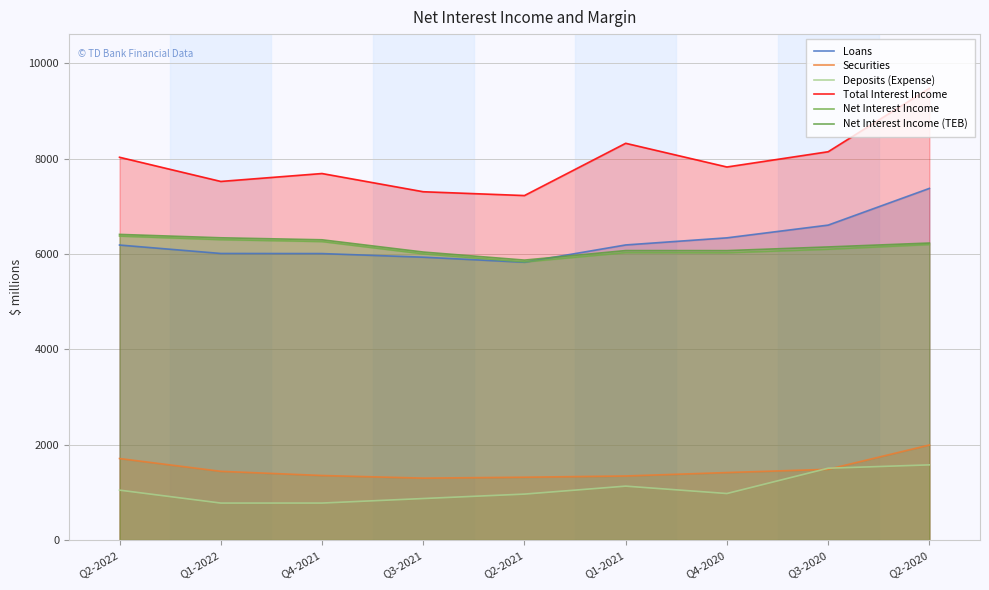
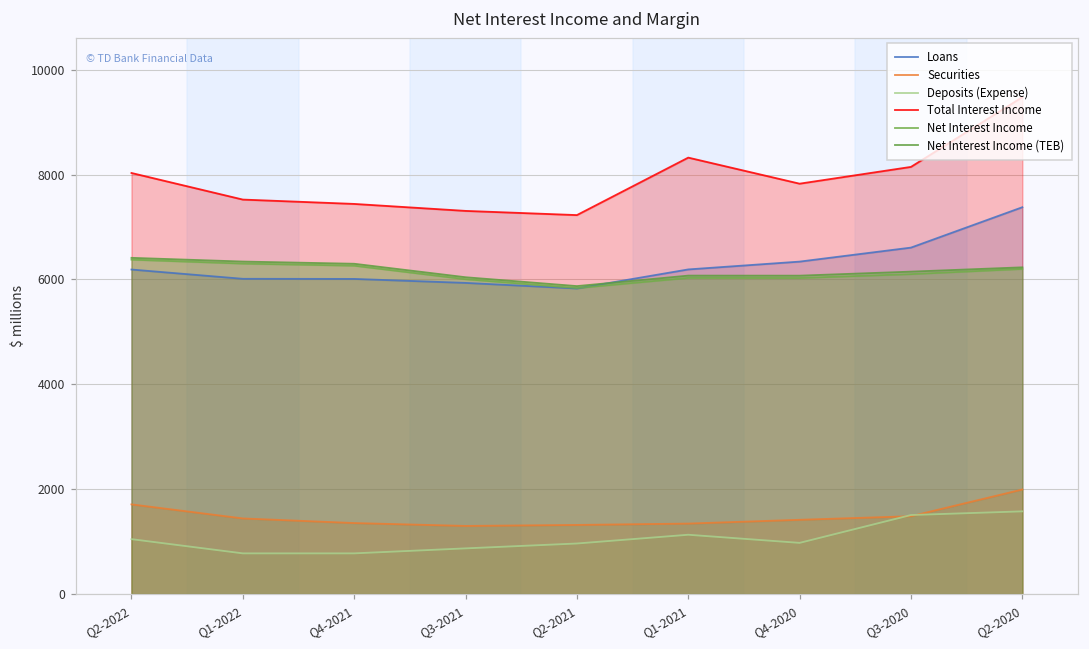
  {
    "Loans": {
      "Q2-2022": 6200,
      "Q1-2022": 6000,
      "Q4-2021": 6000,
      "Q3-2021": 5900,
      "Q1-2021": 6200,
      "Q4-2020": 6300,
      "Q3-2020": 6600,
      "Q2-2020": 7400
    },
    "Securities": {
      "Q2-2022": 1700,
      "Q1-2022": 1400,
      "Q4-2021": 1400,
      "Q3-2021": 1300,
      "Q2-2021": 1300,
      "Q1-2021": 1300,
      "Q4-2020": 1400,
      "Q2-2020": 2000
    },
    "Deposits (Expense)": {
      "Q2-2022": 1000,
      "Q1-2022": 800,
      "Q4-2021": 800,
      "Q3-2021": 900,
      "Q2-2021": 1000,
      "Q1-2021": 1100,
      "Q4-2020": 1000,
      "Q2-2020": 1600
    },
    "Total Interest Income": {
      "Q2-2022": 8000,
      "Q1-2022": 7500,
-     "Q4-2021": 7700,
+     "Q4-2021": 7400,
      "Q3-2021": 7300,
      "Q2-2021": 7200,
      "Q1-2021": 8300,
      "Q4-2020": 7800,
      "Q3-2020": 8100
    }
  }
